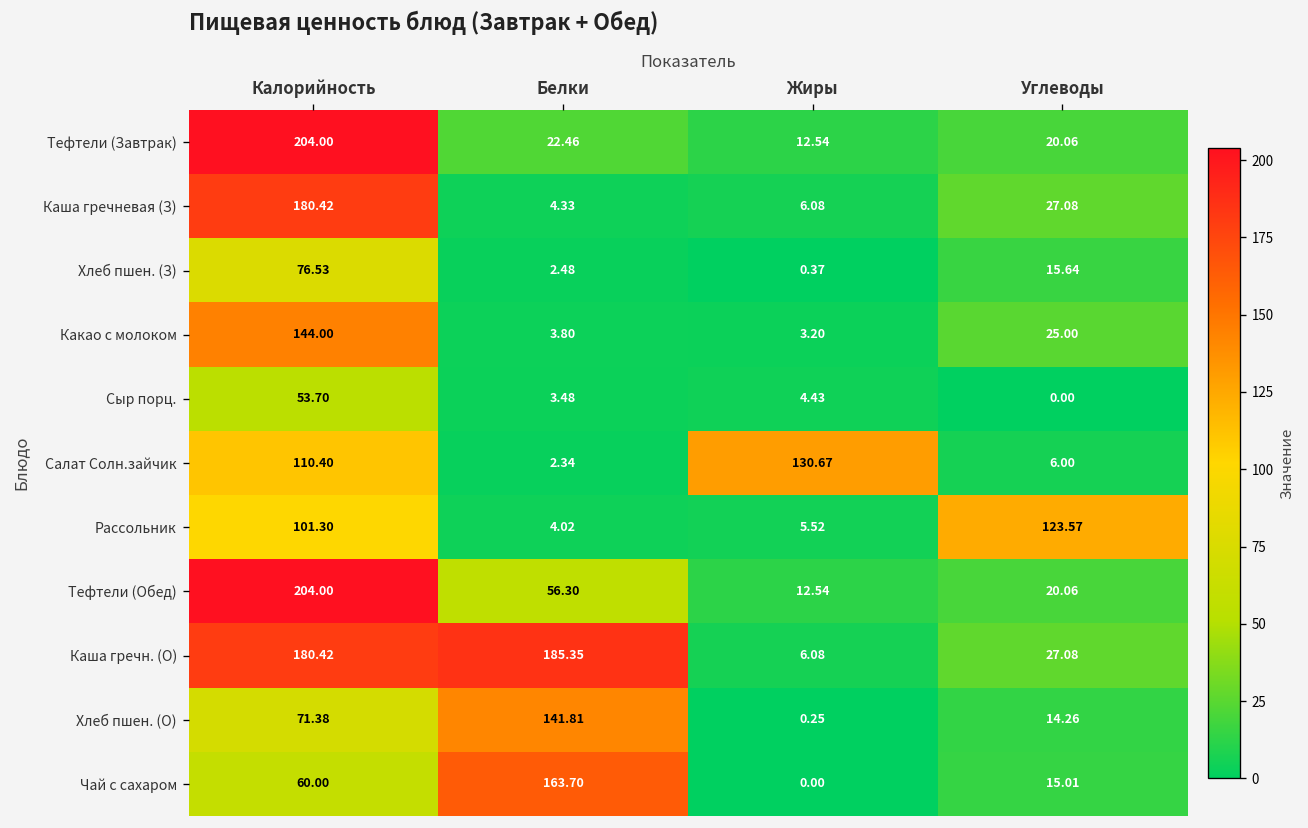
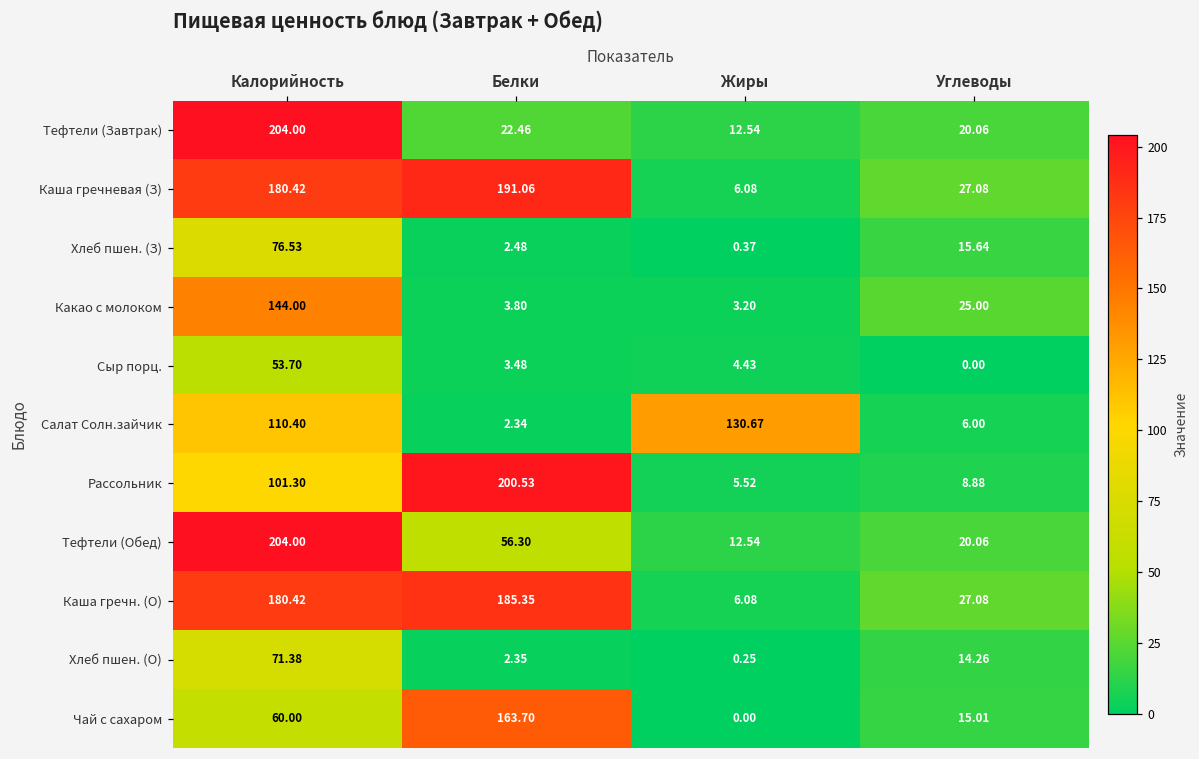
  {
    "Тефтели (Завтрак)": {
      "Калорийность": 204.00,
      "Белки": 22.46,
      "Жиры": 12.54,
      "Углеводы": 20.06
    },
    "Каша гречневая (З)": {
      "Калорийность": 180.42,
-     "Белки": 4.33,
+     "Белки": 191.06,
      "Жиры": 6.08,
      "Углеводы": 27.08
    },
    "Хлеб пшен. (З)": {
      "Калорийность": 76.53,
      "Белки": 2.48,
      "Жиры": 0.37,
      "Углеводы": 15.64
    },
    "Какао с молоком": {
      "Калорийность": 144.00,
      "Белки": 3.80,
      "Жиры": 3.20,
      "Углеводы": 25.00
    },
    "Сыр порц.": {
      "Калорийность": 53.70,
      "Белки": 3.48,
      "Жиры": 4.43,
      "Углеводы": 0.00
    },
    "Салат Солн.зайчик": {
      "Калорийность": 110.40,
      "Белки": 2.34,
      "Жиры": 130.67,
      "Углеводы": 6.00
    },
    "Рассольник": {
      "Калорийность": 101.30,
-     "Белки": 4.02,
+     "Белки": 200.53,
      "Жиры": 5.52,
-     "Углеводы": 123.57
+     "Углеводы": 8.88
    },
    "Тефтели (Обед)": {
      "Калорийность": 204.00,
      "Белки": 56.30,
      "Жиры": 12.54,
      "Углеводы": 20.06
    },
    "Каша гречн. (О)": {
      "Калорийность": 180.42,
      "Белки": 185.35,
      "Жиры": 6.08,
      "Углеводы": 27.08
    },
    "Хлеб пшен. (О)": {
      "Калорийность": 71.38,
-     "Белки": 141.81,
+     "Белки": 2.35,
      "Жиры": 0.25,
      "Углеводы": 14.26
    },
    "Чай с сахаром": {
      "Калорийность": 60.00,
      "Белки": 163.70,
      "Жиры": 0.00,
      "Углеводы": 15.01
    }
  }
